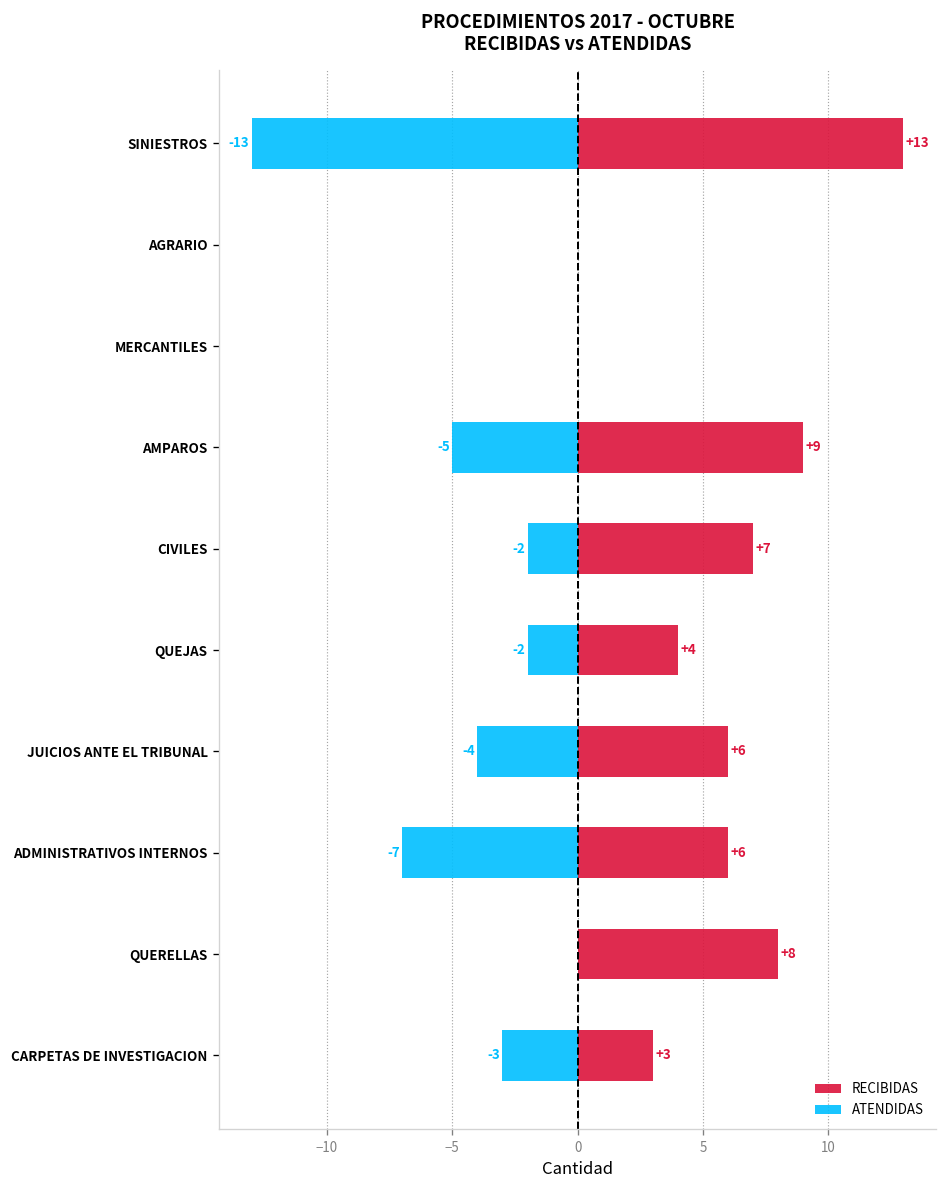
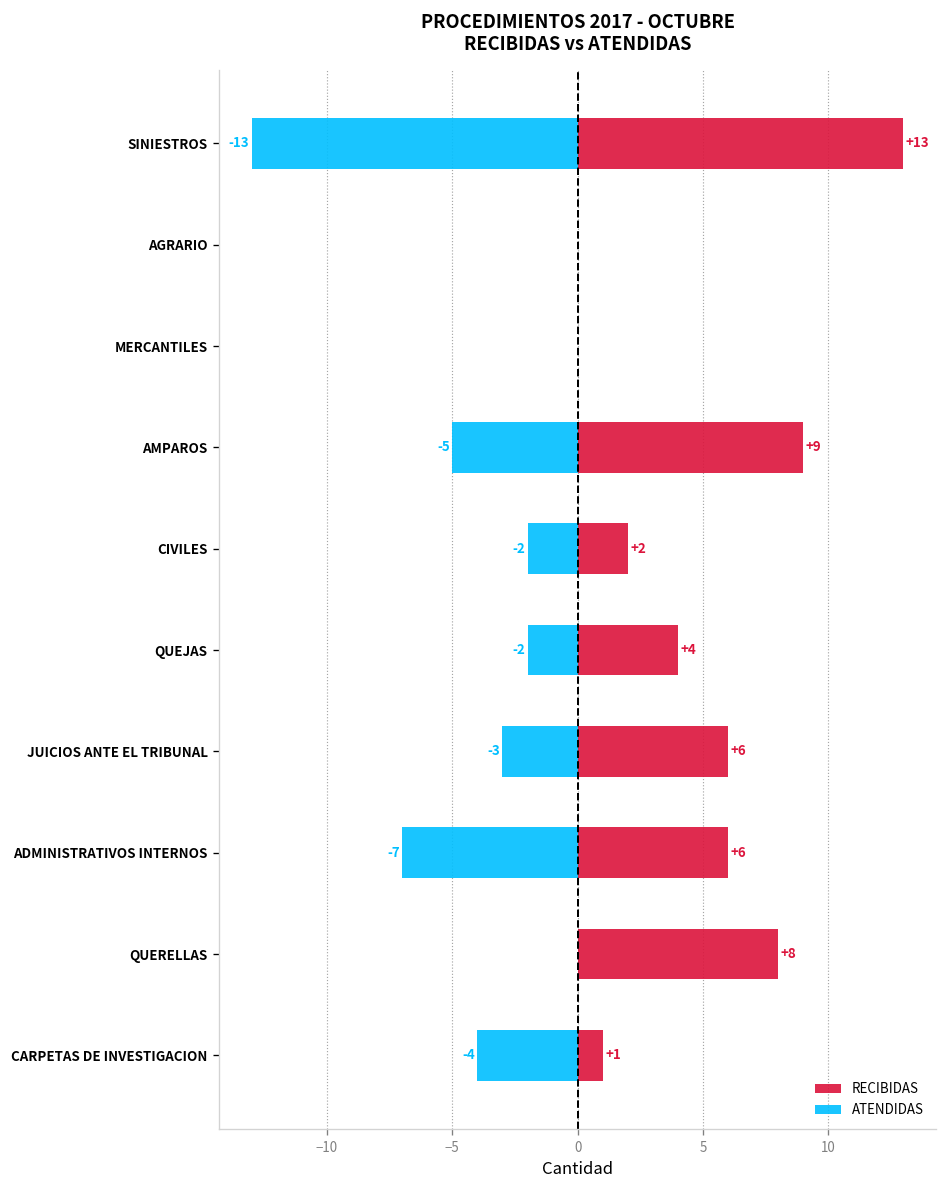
  {
    "RECIBIDAS": {
      "SINIESTROS": "+13",
      "AMPAROS": "+9",
-     "CIVILES": "+7",
+     "CIVILES": "+2",
      "QUEJAS": "+4",
      "JUICIOS ANTE EL TRIBUNAL": "+6",
      "ADMINISTRATIVOS INTERNOS": "+6",
      "QUERELLAS": "+8",
-     "CARPETAS DE INVESTIGACION": "+3"
+     "CARPETAS DE INVESTIGACION": "+1"
    },
    "ATENDIDAS": {
      "SINIESTROS": "-13",
      "AMPAROS": "-5",
      "CIVILES": "-2",
      "QUEJAS": "-2",
-     "JUICIOS ANTE EL TRIBUNAL": "-4",
+     "JUICIOS ANTE EL TRIBUNAL": "-3",
      "ADMINISTRATIVOS INTERNOS": "-7",
-     "CARPETAS DE INVESTIGACION": "-3"
+     "CARPETAS DE INVESTIGACION": "-4"
    }
  }
